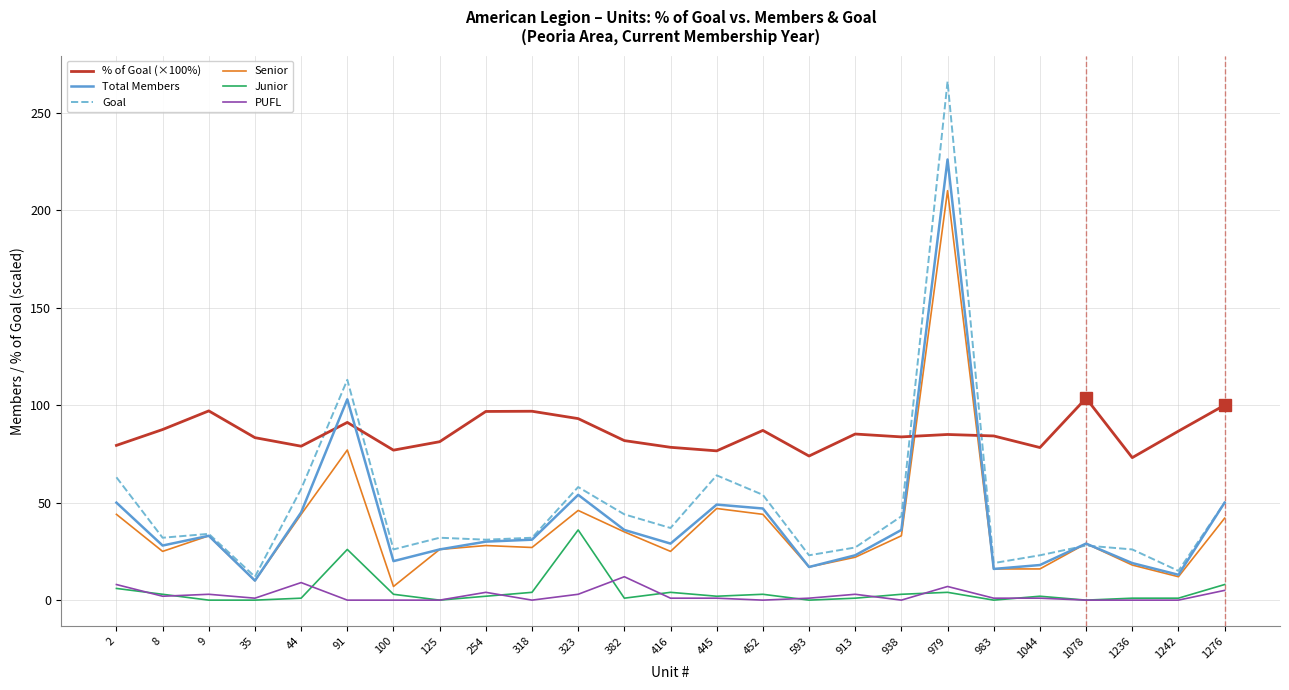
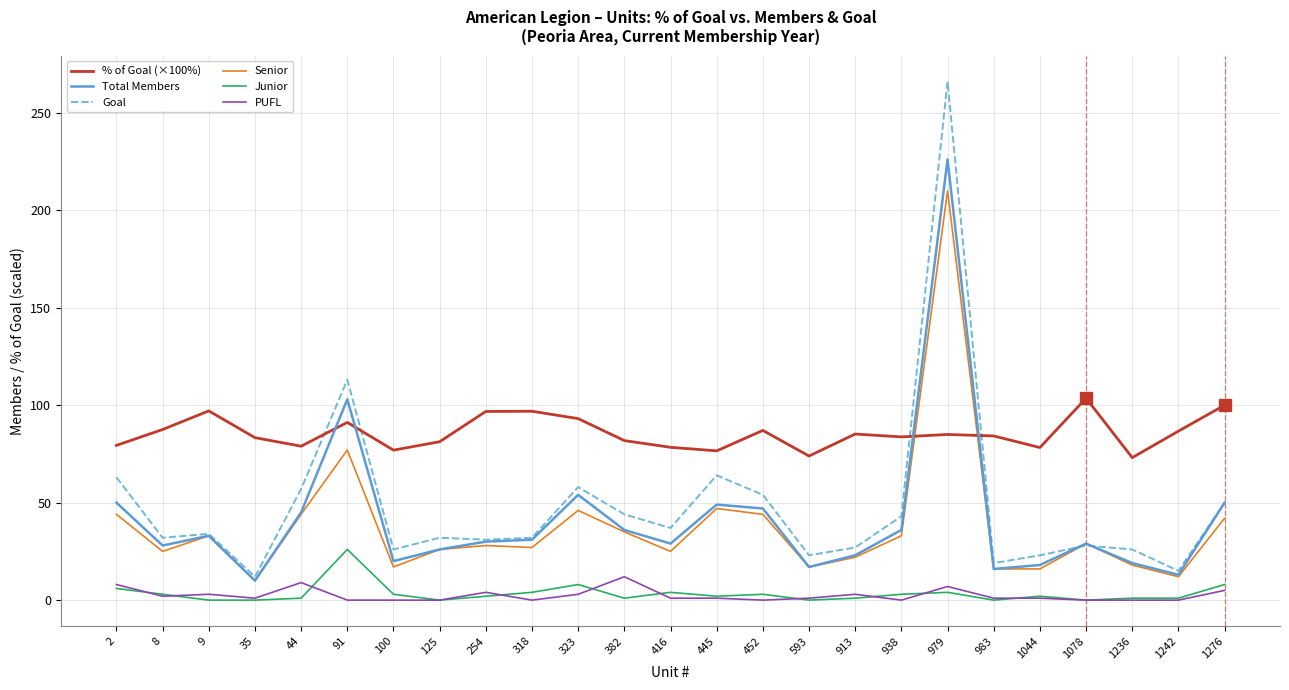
  {
    "Senior": {
      "2": 44,
      "8": 25,
      "91": 77,
-     "100": 7,
+     "100": 17,
      "254": 28,
      "318": 27,
      "323": 46,
      "416": 25,
      "445": 47,
      "452": 44,
      "938": 33,
      "979": 210,
      "1044": 16,
      "1276": 42
    },
    "Junior": {
      "2": 6,
      "9": 0,
      "44": 1,
      "91": 26,
      "100": 3,
      "254": 2,
      "318": 4,
-     "323": 36,
+     "323": 8,
      "382": 1,
      "416": 4,
      "452": 3,
      "913": 1,
      "938": 3,
      "979": 4,
      "1276": 8
    },
    "PUFL": {
      "2": 8,
      "9": 3,
      "44": 9,
      "91": 0,
      "100": 0,
      "254": 4,
      "318": 0,
      "323": 3,
      "382": 12,
      "416": 1,
      "452": 0,
      "913": 3,
      "938": 0,
      "979": 7,
      "1276": 5
    }
  }
